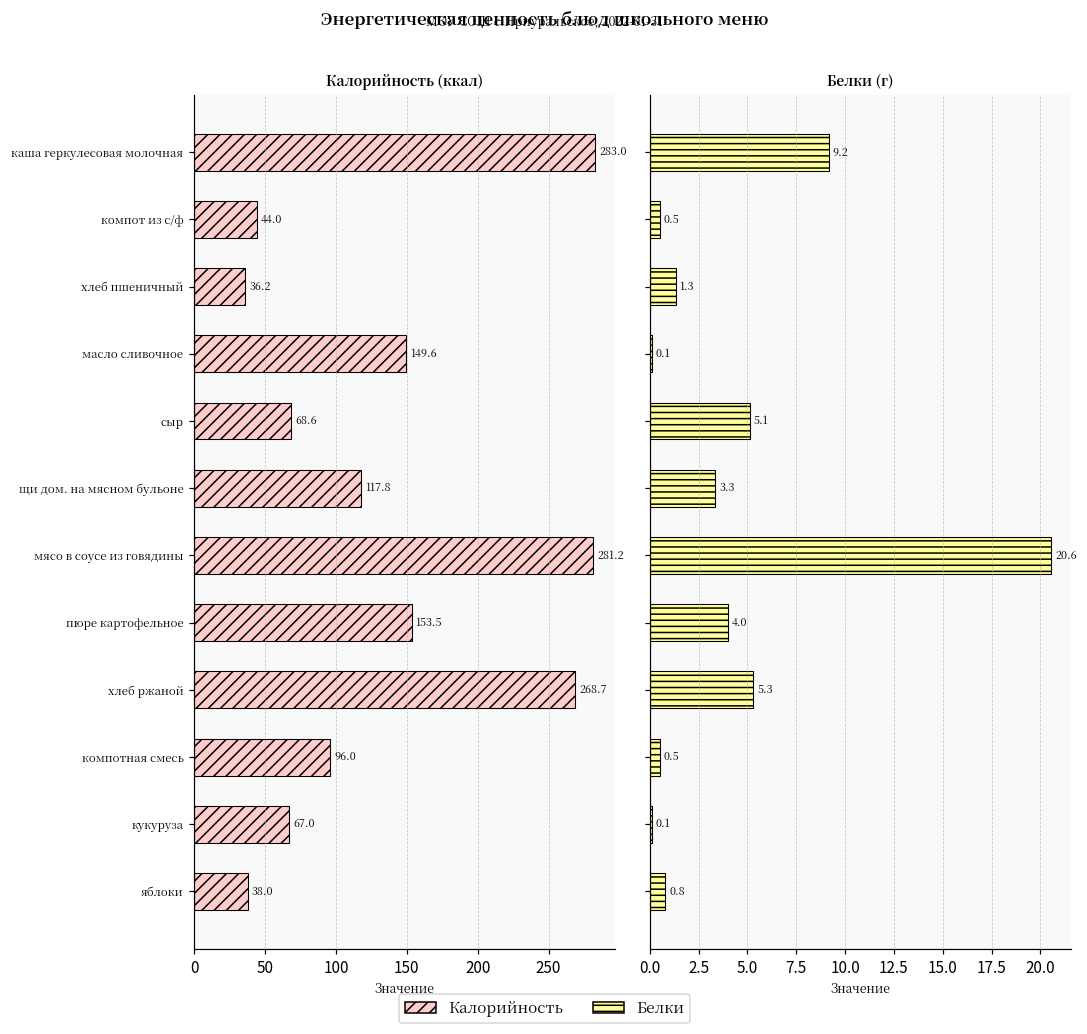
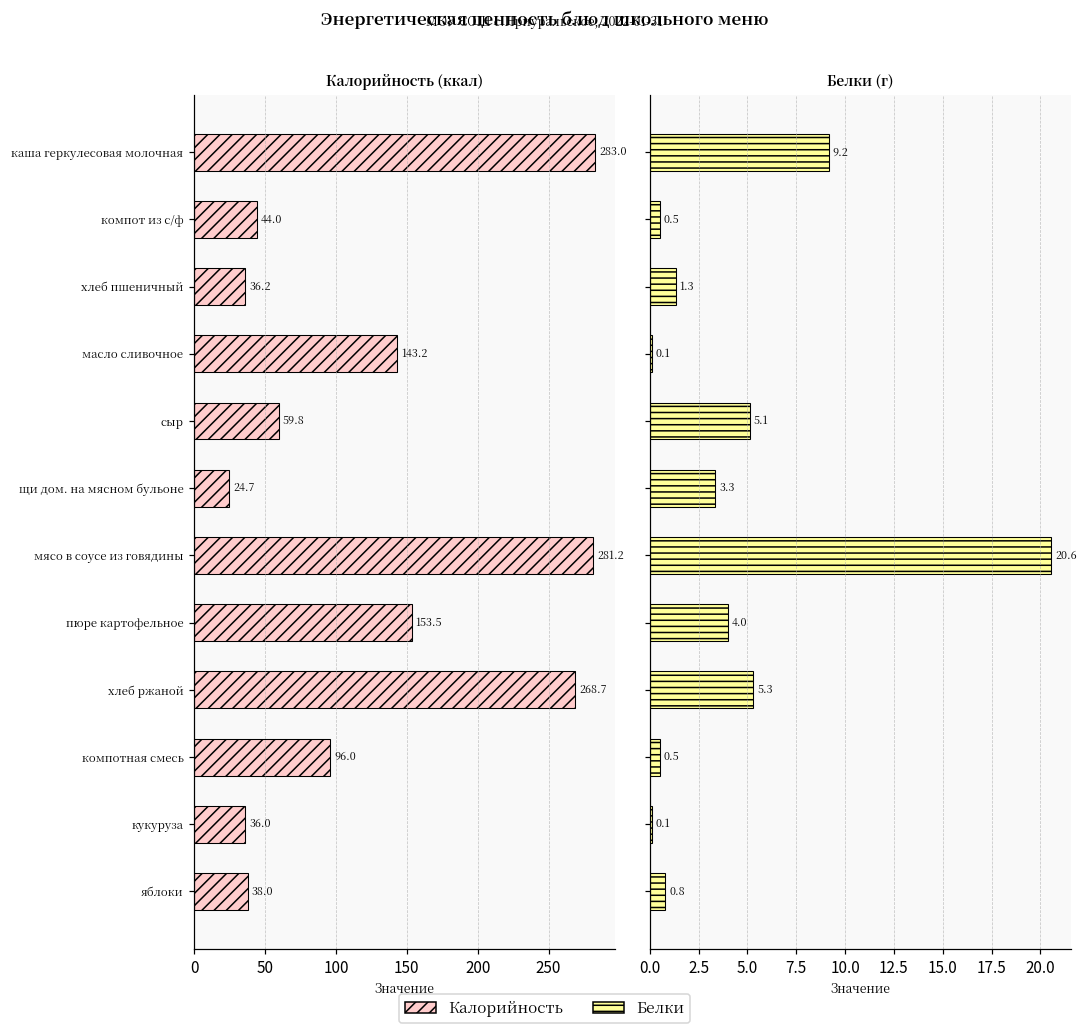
  {
    "Калорийность (ккал)": {
      "каша геркулесовая молочная": 283.0,
      "компот из с/ф": 44.0,
      "хлеб пшеничный": 36.2,
-     "масло сливочное": 149.6,
-     "сыр": 68.6,
-     "щи дом. на мясном бульоне": 117.8,
+     "масло сливочное": 143.2,
+     "сыр": 59.8,
+     "щи дом. на мясном бульоне": 24.7,
      "мясо в соусе из говядины": 281.2,
      "пюре картофельное": 153.5,
      "хлеб ржаной": 268.7,
      "компотная смесь": 96.0,
-     "кукуруза": 67.0,
+     "кукуруза": 36.0,
      "яблоки": 38.0
    }
  }
